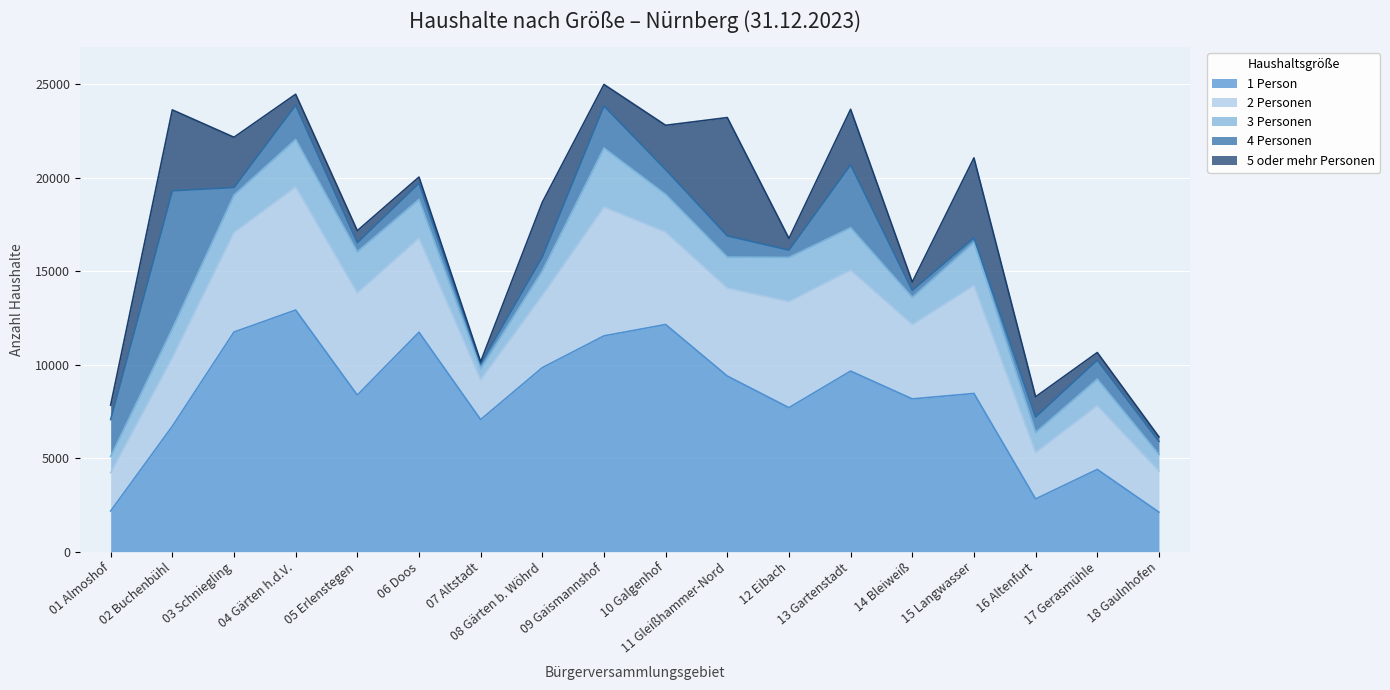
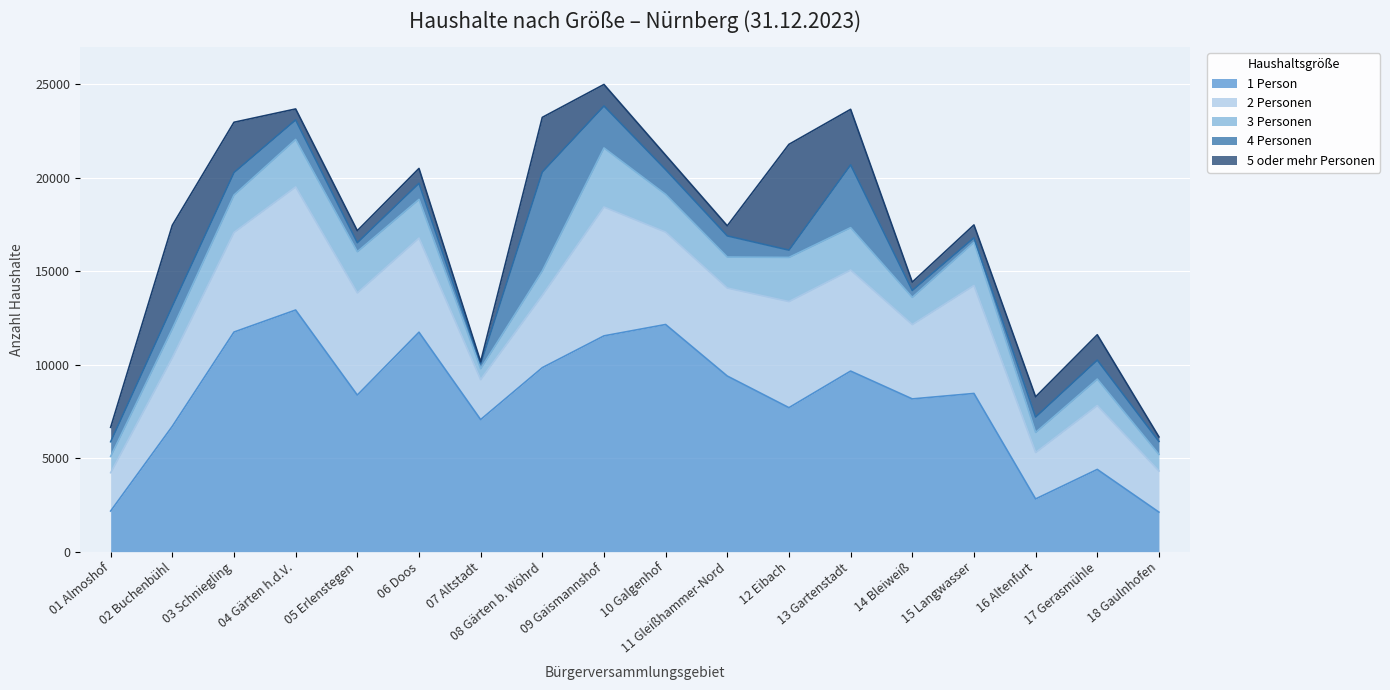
  {
    "4 Personen": {
-     "01 Almoshof": 2000,
-     "02 Buchenbühl": 7400,
-     "03 Schniegling": 400,
-     "04 Gärten h.d.V.": 1800,
+     "01 Almoshof": 800,
+     "02 Buchenbühl": 1200,
+     "03 Schniegling": 1200,
+     "04 Gärten h.d.V.": 1000,
      "05 Erlenstegen": 500,
      "06 Doos": 900,
-     "08 Gärten b. Wöhrd": 700,
+     "08 Gärten b. Wöhrd": 5300,
      "09 Gaismannshof": 2200,
      "10 Galgenhof": 1300,
      "11 Gleißhammer-Nord": 1100,
      "12 Eibach": 400,
      "13 Gartenstadt": 3400,
      "14 Bleiweiß": 400,
      "15 Langwasser": 200,
      "16 Altenfurt": 800,
      "17 Gerasmühle": 1000,
      "18 Gaulnhofen": 700
    },
    "5 oder mehr Personen": {
      "01 Almoshof": 800,
      "02 Buchenbühl": 4300,
      "03 Schniegling": 2700,
      "04 Gärten h.d.V.": 600,
      "05 Erlenstegen": 600,
-     "06 Doos": 300,
+     "06 Doos": 800,
      "08 Gärten b. Wöhrd": 2900,
      "09 Gaismannshof": 1200,
-     "10 Galgenhof": 2400,
-     "11 Gleißhammer-Nord": 6300,
-     "12 Eibach": 600,
+     "10 Galgenhof": 800,
+     "11 Gleißhammer-Nord": 500,
+     "12 Eibach": 5700,
      "13 Gartenstadt": 3000,
      "14 Bleiweiß": 400,
-     "15 Langwasser": 4300,
+     "15 Langwasser": 700,
      "16 Altenfurt": 1100,
-     "17 Gerasmühle": 400,
+     "17 Gerasmühle": 1400,
      "18 Gaulnhofen": 200
    }
  }
